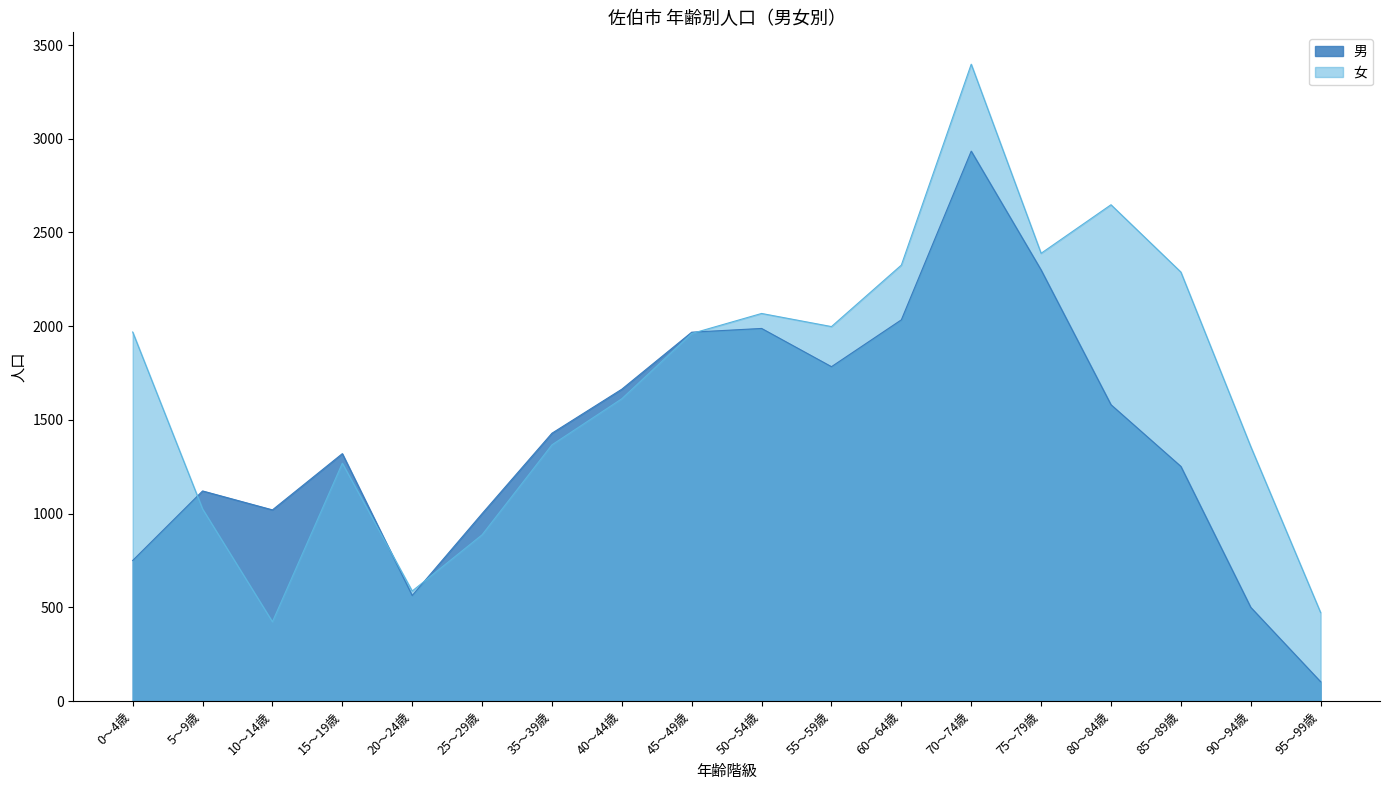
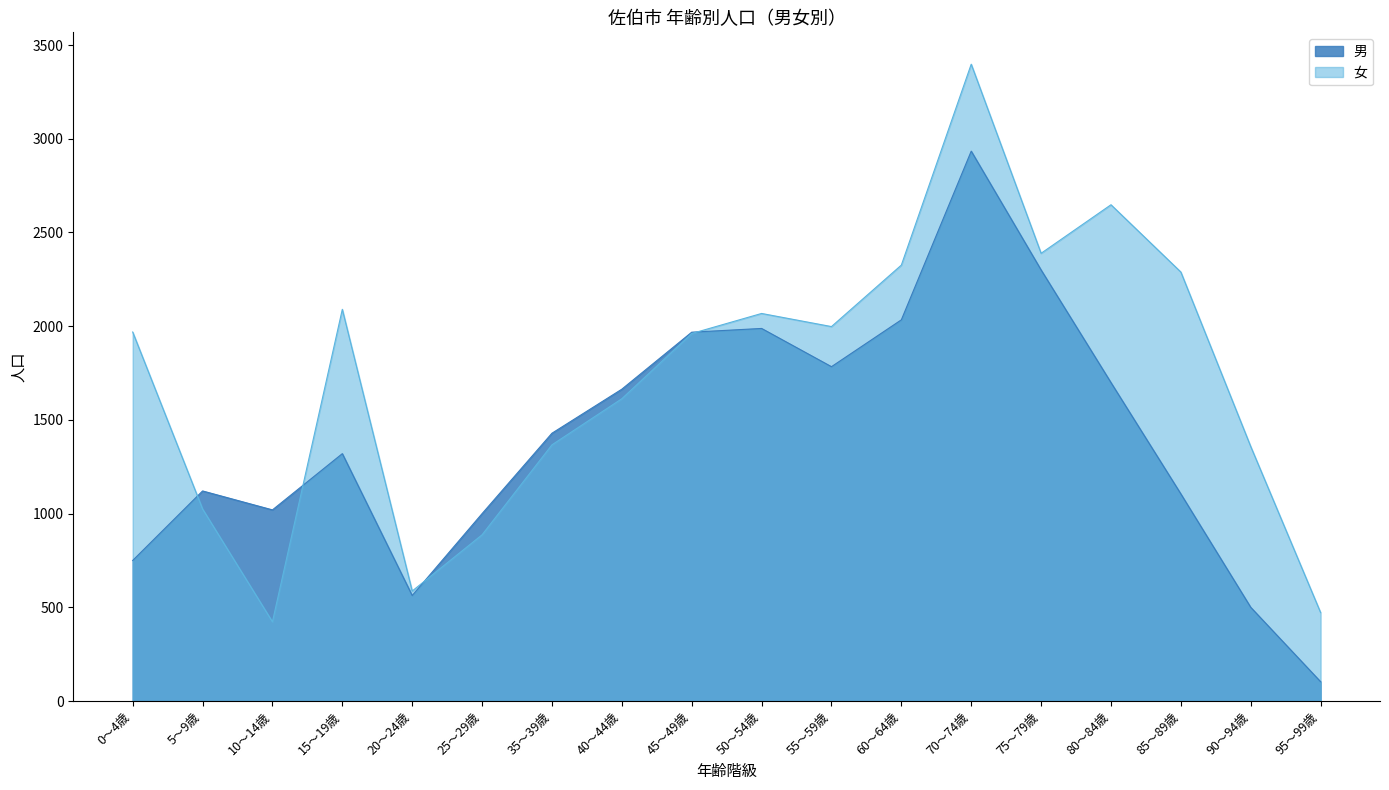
  {
    "男": {
      "0～4歳": 750,
      "5～9歳": 1120,
      "10～14歳": 1020,
      "15～19歳": 1320,
      "20～24歳": 560,
      "25～29歳": 1000,
      "35～39歳": 1430,
      "40～44歳": 1660,
      "50～54歳": 1990,
      "55～59歳": 1780,
      "60～64歳": 2030,
      "70～74歳": 2930,
      "75～79歳": 2300,
-     "80～84歳": 1580,
-     "85～89歳": 1250,
+     "80～84歳": 1700,
+     "85～89歳": 1110,
      "90～94歳": 500,
      "95～99歳": 100
    },
    "女": {
      "0～4歳": 1970,
      "5～9歳": 1030,
      "10～14歳": 420,
-     "15～19歳": 1270,
+     "15～19歳": 2090,
      "20～24歳": 590,
      "25～29歳": 890,
      "35～39歳": 1370,
      "40～44歳": 1610,
      "50～54歳": 2070,
      "55～59歳": 2000,
      "60～64歳": 2330,
      "70～74歳": 3400,
      "75～79歳": 2390,
      "80～84歳": 2650,
      "85～89歳": 2290,
      "90～94歳": 1360,
      "95～99歳": 470
    }
  }
